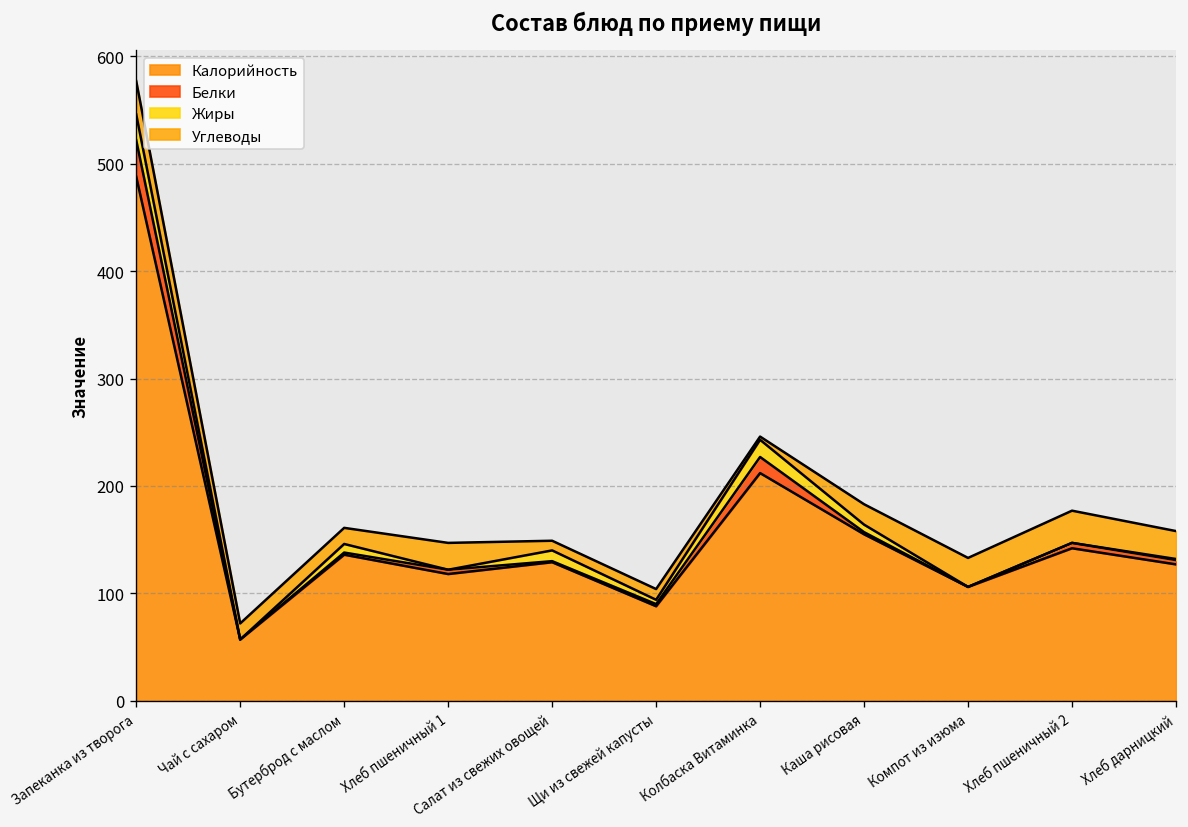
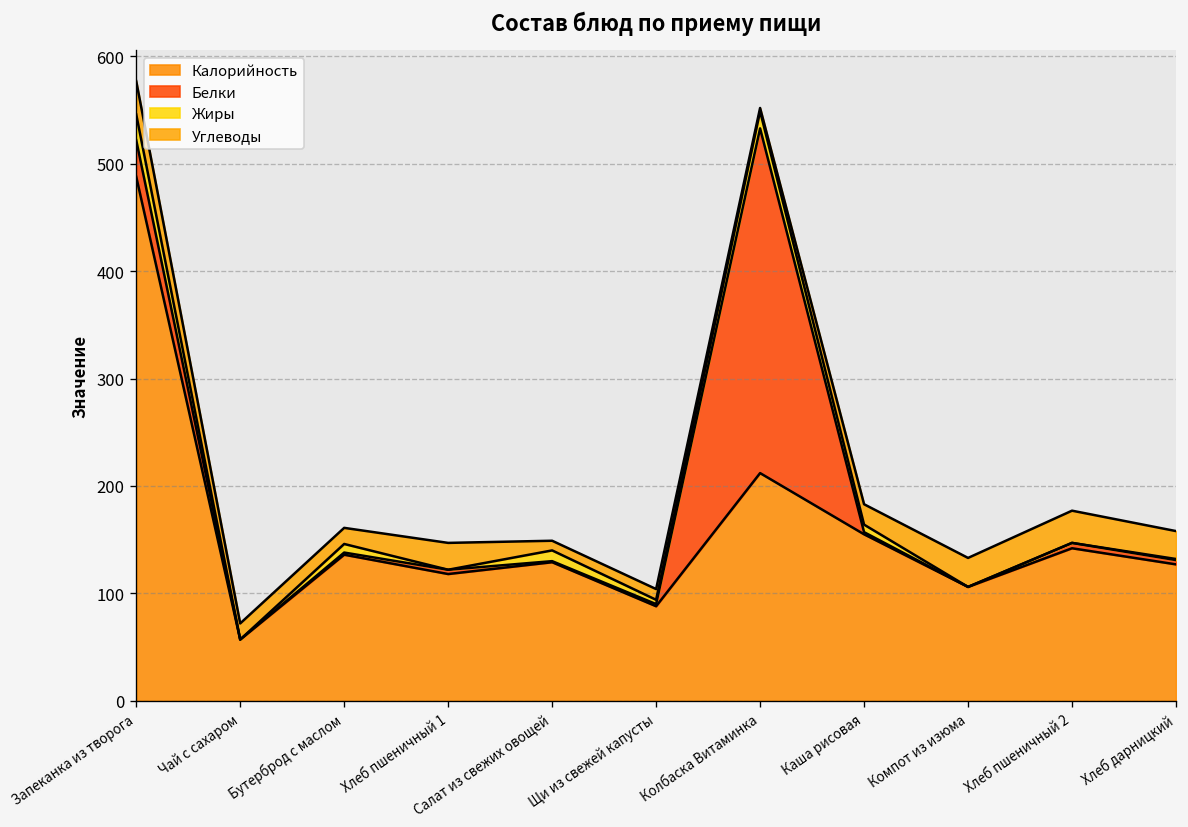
  {
    "Белки": {
      "Запеканка из творога": 30,
-     "Колбаска Витаминка": 20
+     "Колбаска Витаминка": 320
    }
  }
